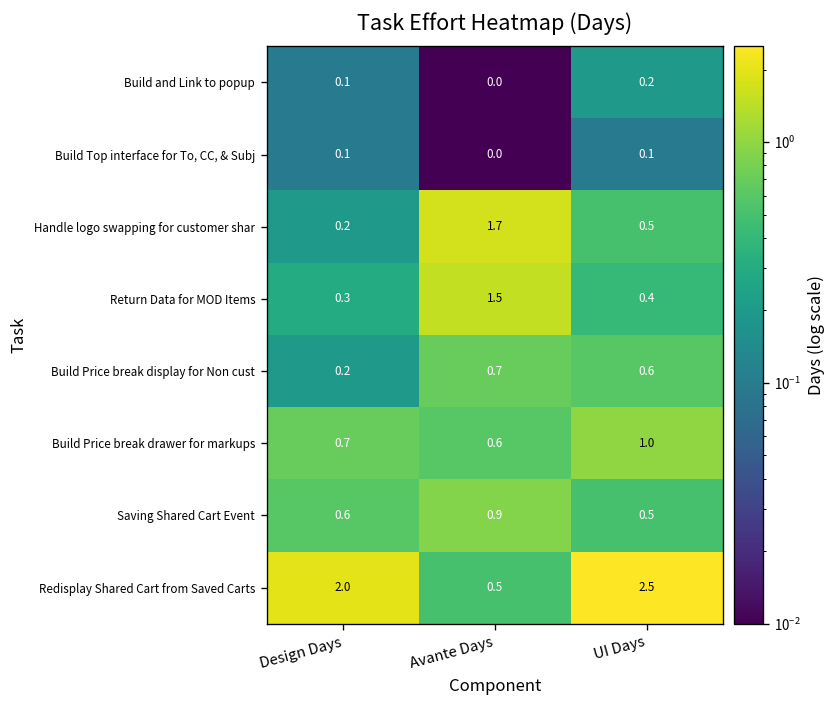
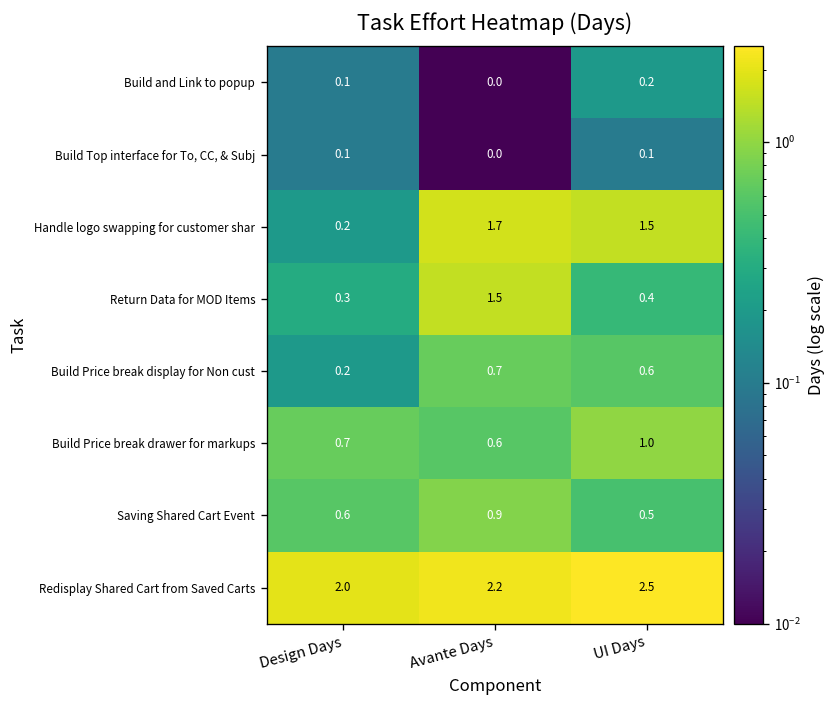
  {
    "Build and Link to popup": {
      "Design Days": 0.1,
      "Avante Days": 0.0,
      "UI Days": 0.2
    },
    "Build Top interface for To, CC, & Subj": {
      "Design Days": 0.1,
      "Avante Days": 0.0,
      "UI Days": 0.1
    },
    "Handle logo swapping for customer shar": {
      "Design Days": 0.2,
      "Avante Days": 1.7,
-     "UI Days": 0.5
+     "UI Days": 1.5
    },
    "Return Data for MOD Items": {
      "Design Days": 0.3,
      "Avante Days": 1.5,
      "UI Days": 0.4
    },
    "Build Price break display for Non cust": {
      "Design Days": 0.2,
      "Avante Days": 0.7,
      "UI Days": 0.6
    },
    "Build Price break drawer for markups": {
      "Design Days": 0.7,
      "Avante Days": 0.6,
      "UI Days": 1.0
    },
    "Saving Shared Cart Event": {
      "Design Days": 0.6,
      "Avante Days": 0.9,
      "UI Days": 0.5
    },
    "Redisplay Shared Cart from Saved Carts": {
      "Design Days": 2.0,
-     "Avante Days": 0.5,
+     "Avante Days": 2.2,
      "UI Days": 2.5
    }
  }
